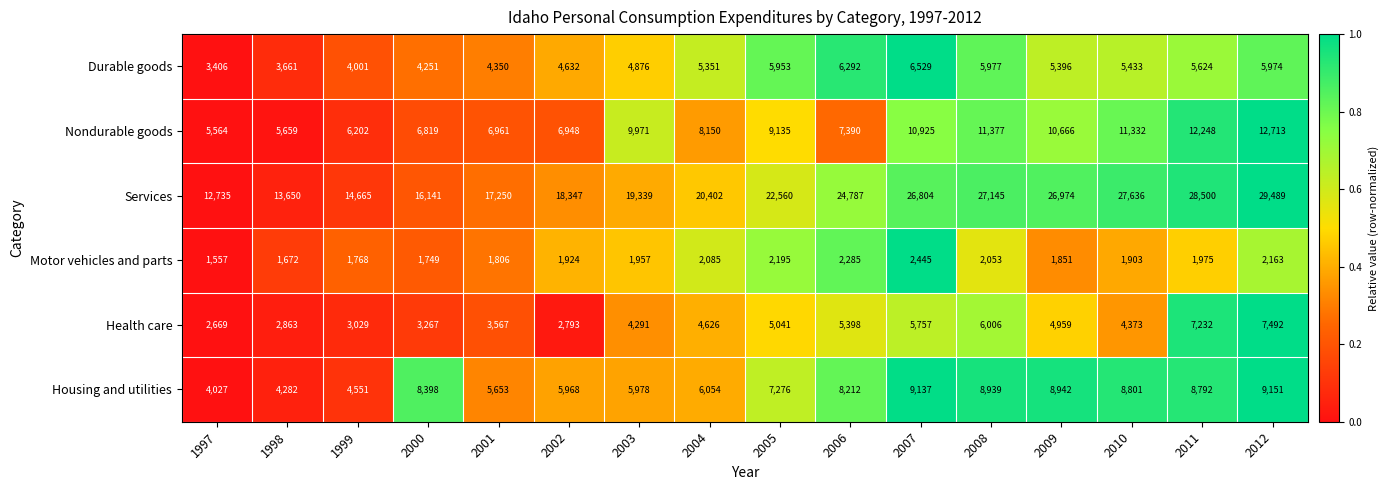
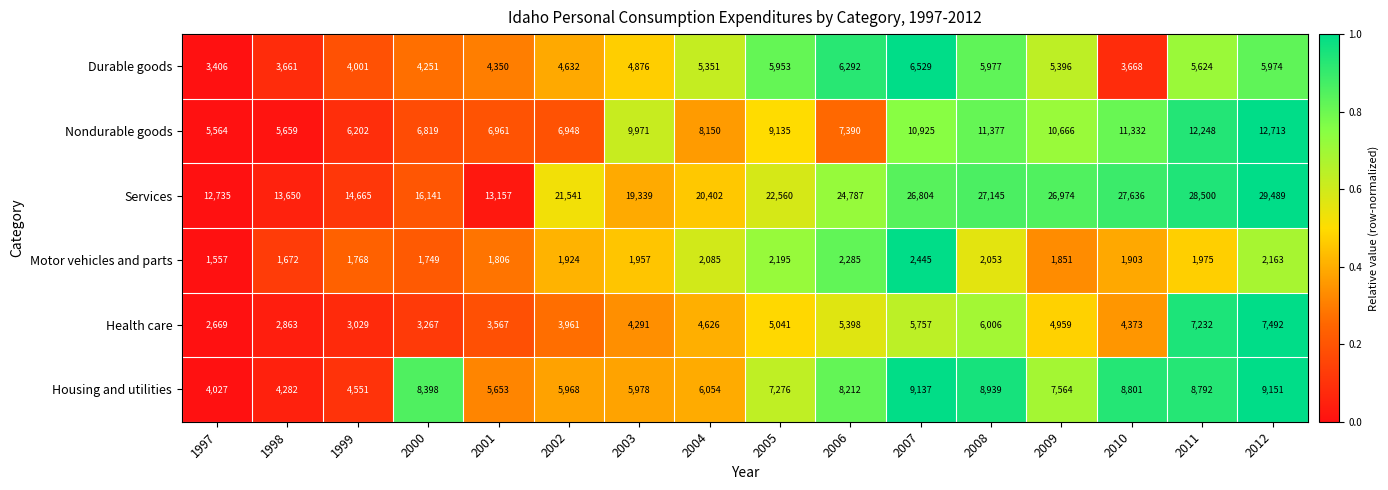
  {
    "Durable goods": {
      "1997": "3,406",
      "1998": "3,661",
      "1999": "4,001",
      "2000": "4,251",
      "2001": "4,350",
      "2002": "4,632",
      "2003": "4,876",
      "2004": "5,351",
      "2005": "5,953",
      "2006": "6,292",
      "2007": "6,529",
      "2008": "5,977",
      "2009": "5,396",
-     "2010": "5,433",
+     "2010": "3,668",
      "2011": "5,624",
      "2012": "5,974"
    },
    "Nondurable goods": {
      "1997": "5,564",
      "1998": "5,659",
      "1999": "6,202",
      "2000": "6,819",
      "2001": "6,961",
      "2002": "6,948",
      "2003": "9,971",
      "2004": "8,150",
      "2005": "9,135",
      "2006": "7,390",
      "2007": "10,925",
      "2008": "11,377",
      "2009": "10,666",
      "2010": "11,332",
      "2011": "12,248",
      "2012": "12,713"
    },
    "Services": {
      "1997": "12,735",
      "1998": "13,650",
      "1999": "14,665",
      "2000": "16,141",
-     "2001": "17,250",
-     "2002": "18,347",
+     "2001": "13,157",
+     "2002": "21,541",
      "2003": "19,339",
      "2004": "20,402",
      "2005": "22,560",
      "2006": "24,787",
      "2007": "26,804",
      "2008": "27,145",
      "2009": "26,974",
      "2010": "27,636",
      "2011": "28,500",
      "2012": "29,489"
    },
    "Motor vehicles and parts": {
      "1997": "1,557",
      "1998": "1,672",
      "1999": "1,768",
      "2000": "1,749",
      "2001": "1,806",
      "2002": "1,924",
      "2003": "1,957",
      "2004": "2,085",
      "2005": "2,195",
      "2006": "2,285",
      "2007": "2,445",
      "2008": "2,053",
      "2009": "1,851",
      "2010": "1,903",
      "2011": "1,975",
      "2012": "2,163"
    },
    "Health care": {
      "1997": "2,669",
      "1998": "2,863",
      "1999": "3,029",
      "2000": "3,267",
      "2001": "3,567",
-     "2002": "2,793",
+     "2002": "3,961",
      "2003": "4,291",
      "2004": "4,626",
      "2005": "5,041",
      "2006": "5,398",
      "2007": "5,757",
      "2008": "6,006",
      "2009": "4,959",
      "2010": "4,373",
      "2011": "7,232",
      "2012": "7,492"
    },
    "Housing and utilities": {
      "1997": "4,027",
      "1998": "4,282",
      "1999": "4,551",
      "2000": "8,398",
      "2001": "5,653",
      "2002": "5,968",
      "2003": "5,978",
      "2004": "6,054",
      "2005": "7,276",
      "2006": "8,212",
      "2007": "9,137",
      "2008": "8,939",
-     "2009": "8,942",
+     "2009": "7,564",
      "2010": "8,801",
      "2011": "8,792",
      "2012": "9,151"
    }
  }
